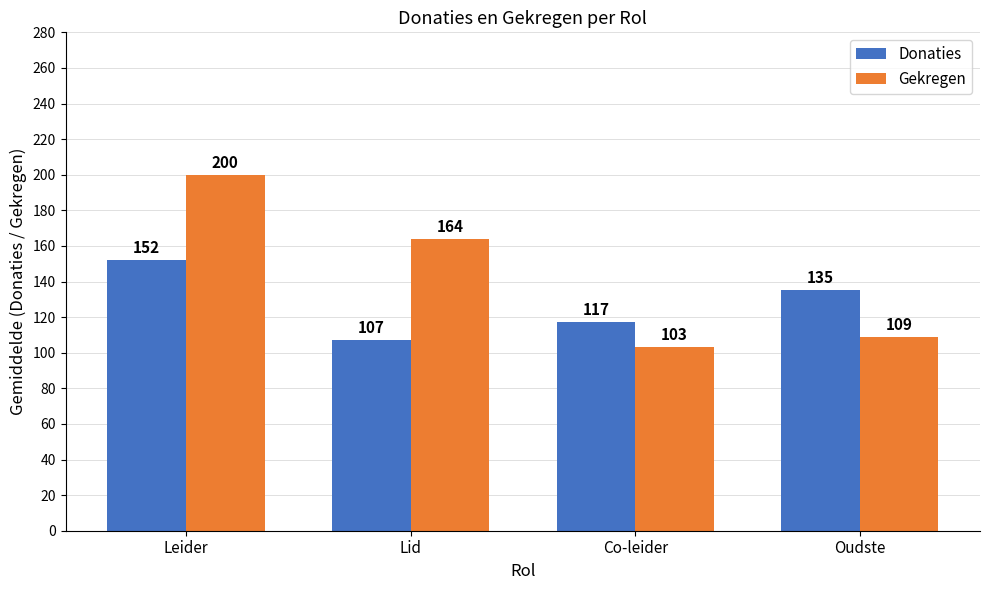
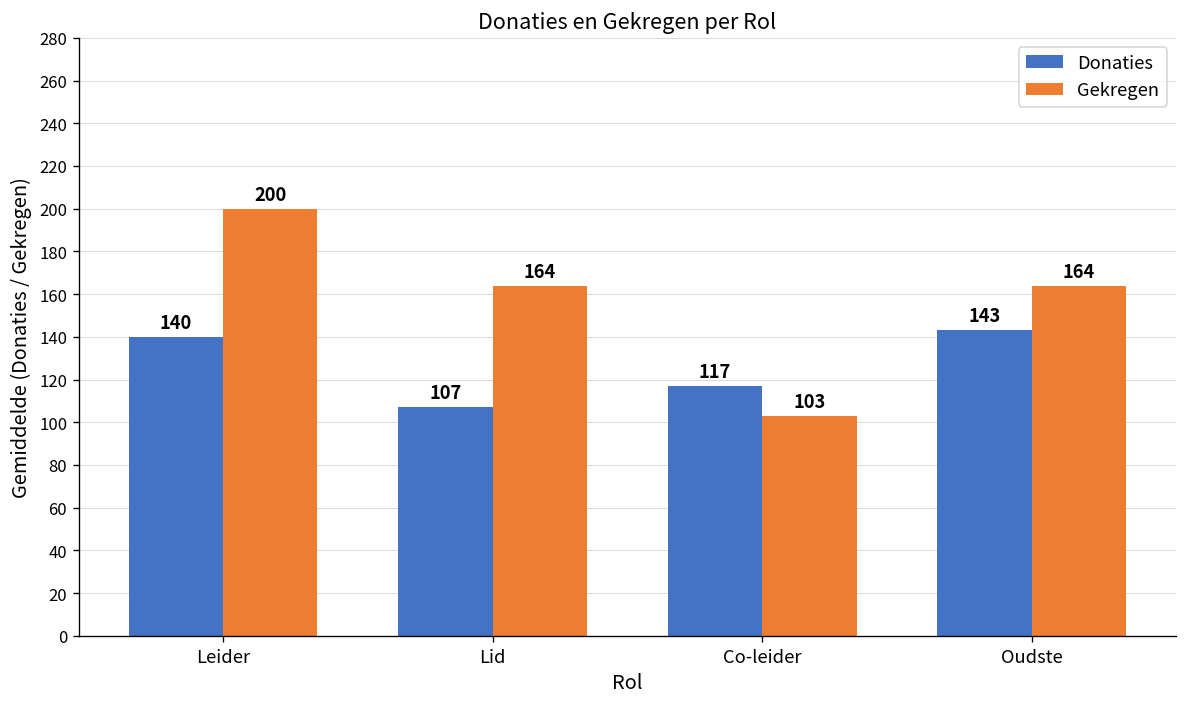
  {
    "Donaties": {
-     "Leider": 152,
+     "Leider": 140,
      "Lid": 107,
      "Co-leider": 117,
-     "Oudste": 135
+     "Oudste": 143
    },
    "Gekregen": {
      "Leider": 200,
      "Lid": 164,
      "Co-leider": 103,
-     "Oudste": 109
+     "Oudste": 164
    }
  }
